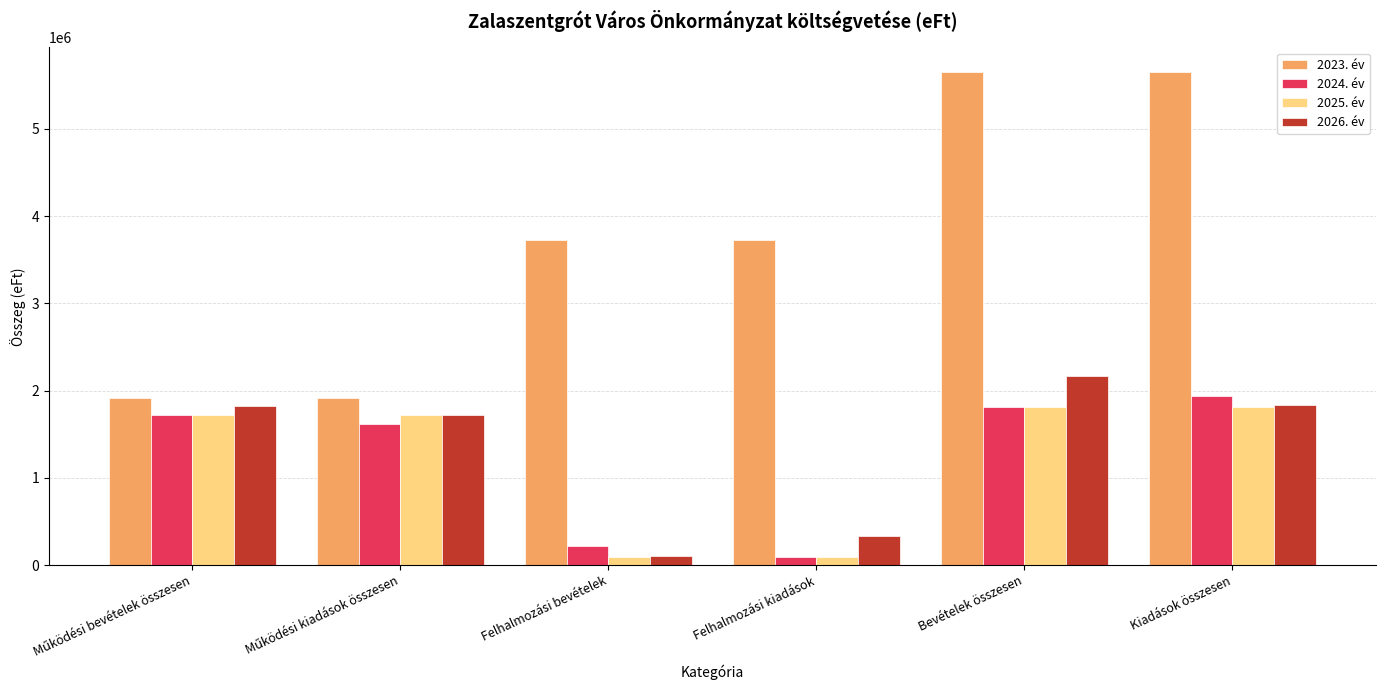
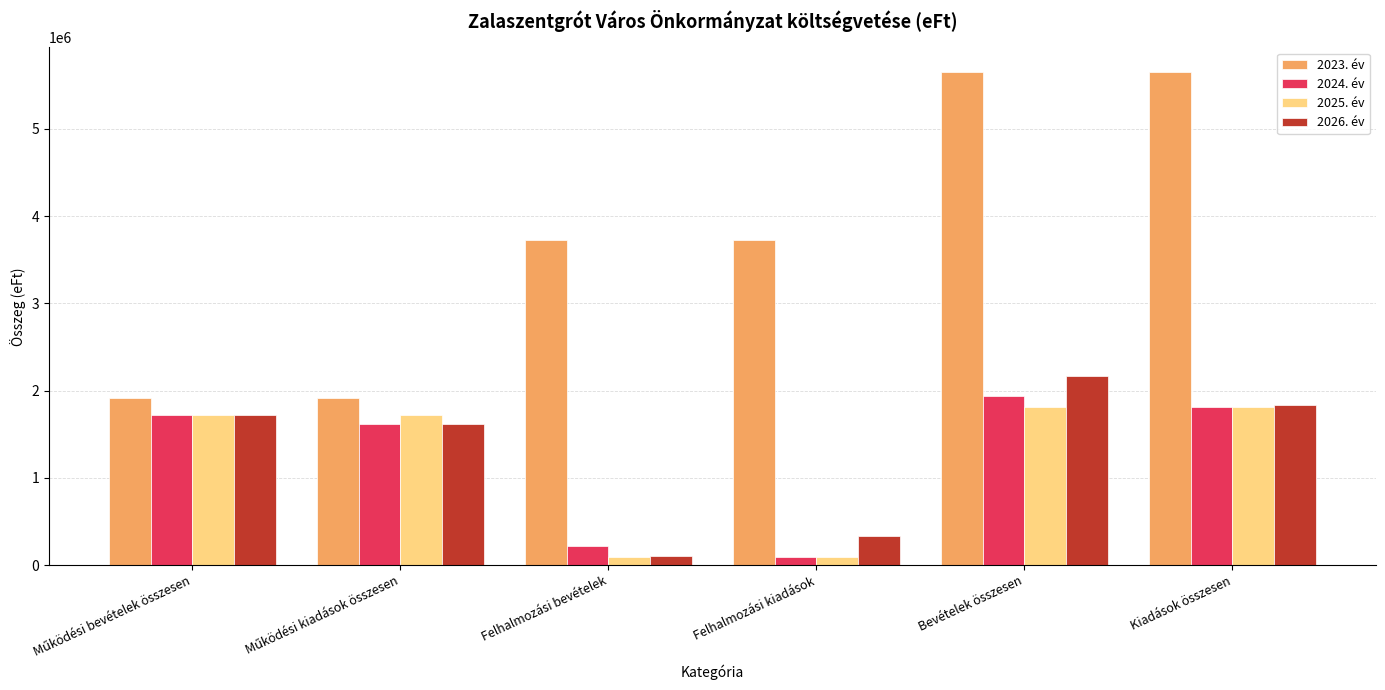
  {
    "2024. év": {
      "Működési bevételek összesen": 1700000,
      "Működési kiadások összesen": 1600000,
      "Felhalmozási bevételek": 200000,
      "Felhalmozási kiadások": 100000,
-     "Bevételek összesen": 1800000,
-     "Kiadások összesen": 1900000
+     "Bevételek összesen": 1900000,
+     "Kiadások összesen": 1800000
    },
    "2026. év": {
-     "Működési bevételek összesen": 1800000,
-     "Működési kiadások összesen": 1700000,
+     "Működési bevételek összesen": 1700000,
+     "Működési kiadások összesen": 1600000,
      "Felhalmozási bevételek": 100000,
      "Felhalmozási kiadások": 300000,
      "Bevételek összesen": 2200000,
      "Kiadások összesen": 1800000
    }
  }
